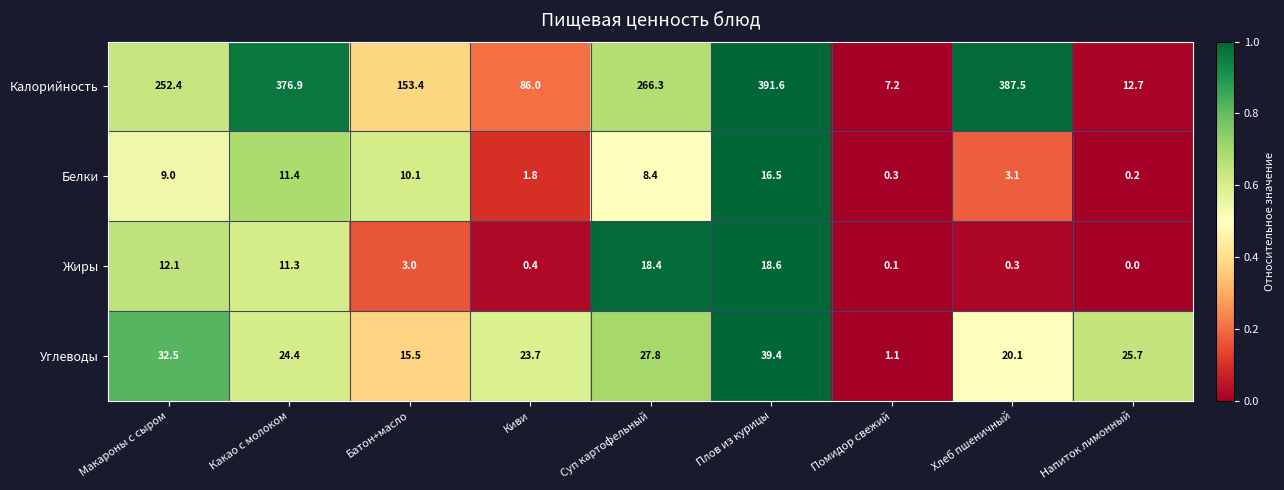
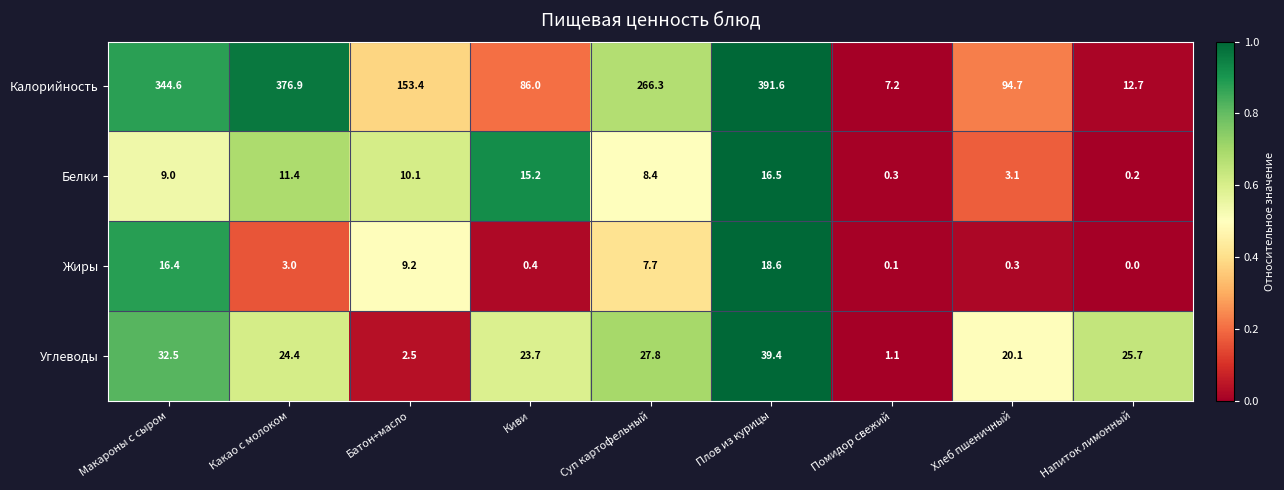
  {
    "Калорийность": {
-     "Макароны с сыром": 252.4,
+     "Макароны с сыром": 344.6,
      "Какао с молоком": 376.9,
      "Батон+масло": 153.4,
      "Киви": 86.0,
      "Суп картофельный": 266.3,
      "Плов из курицы": 391.6,
      "Помидор свежий": 7.2,
-     "Хлеб пшеничный": 387.5,
+     "Хлеб пшеничный": 94.7,
      "Напиток лимонный": 12.7
    },
    "Белки": {
      "Макароны с сыром": 9.0,
      "Какао с молоком": 11.4,
      "Батон+масло": 10.1,
-     "Киви": 1.8,
+     "Киви": 15.2,
      "Суп картофельный": 8.4,
      "Плов из курицы": 16.5,
      "Помидор свежий": 0.3,
      "Хлеб пшеничный": 3.1,
      "Напиток лимонный": 0.2
    },
    "Жиры": {
-     "Макароны с сыром": 12.1,
-     "Какао с молоком": 11.3,
-     "Батон+масло": 3.0,
+     "Макароны с сыром": 16.4,
+     "Какао с молоком": 3.0,
+     "Батон+масло": 9.2,
      "Киви": 0.4,
-     "Суп картофельный": 18.4,
+     "Суп картофельный": 7.7,
      "Плов из курицы": 18.6,
      "Помидор свежий": 0.1,
      "Хлеб пшеничный": 0.3,
      "Напиток лимонный": 0.0
    },
    "Углеводы": {
      "Макароны с сыром": 32.5,
      "Какао с молоком": 24.4,
-     "Батон+масло": 15.5,
+     "Батон+масло": 2.5,
      "Киви": 23.7,
      "Суп картофельный": 27.8,
      "Плов из курицы": 39.4,
      "Помидор свежий": 1.1,
      "Хлеб пшеничный": 20.1,
      "Напиток лимонный": 25.7
    }
  }
